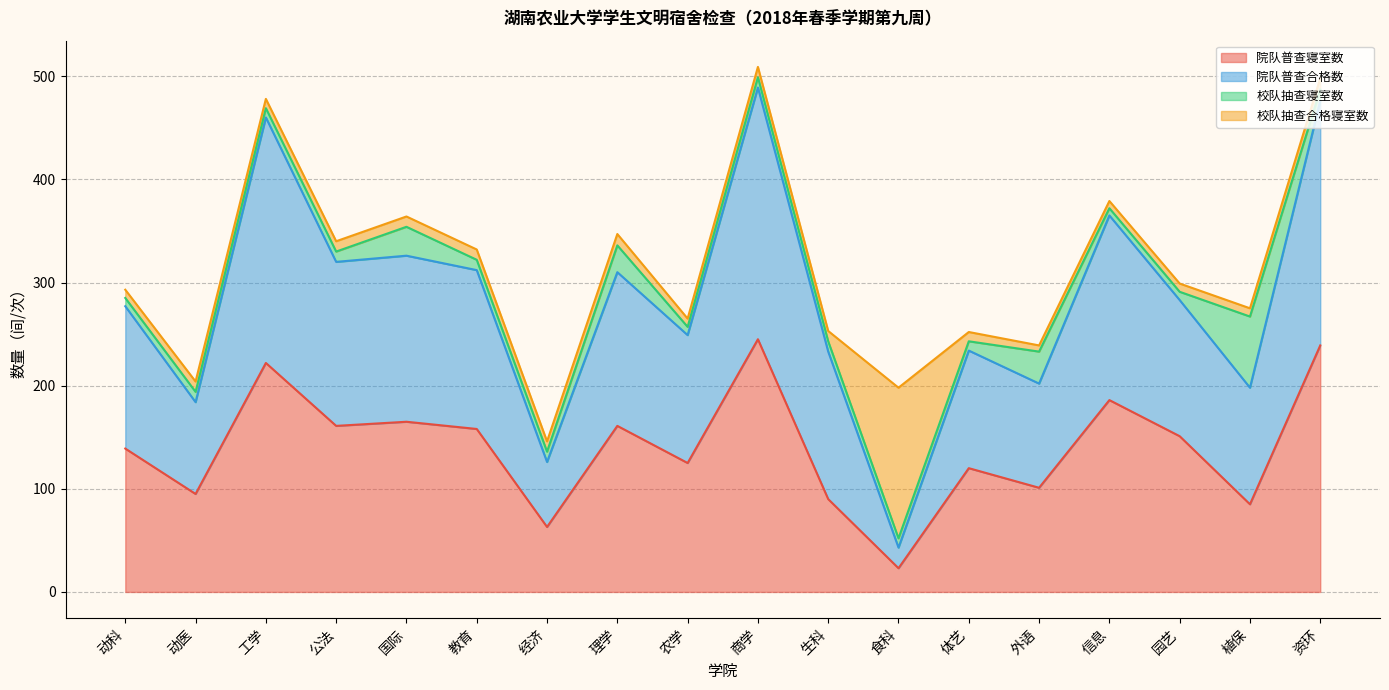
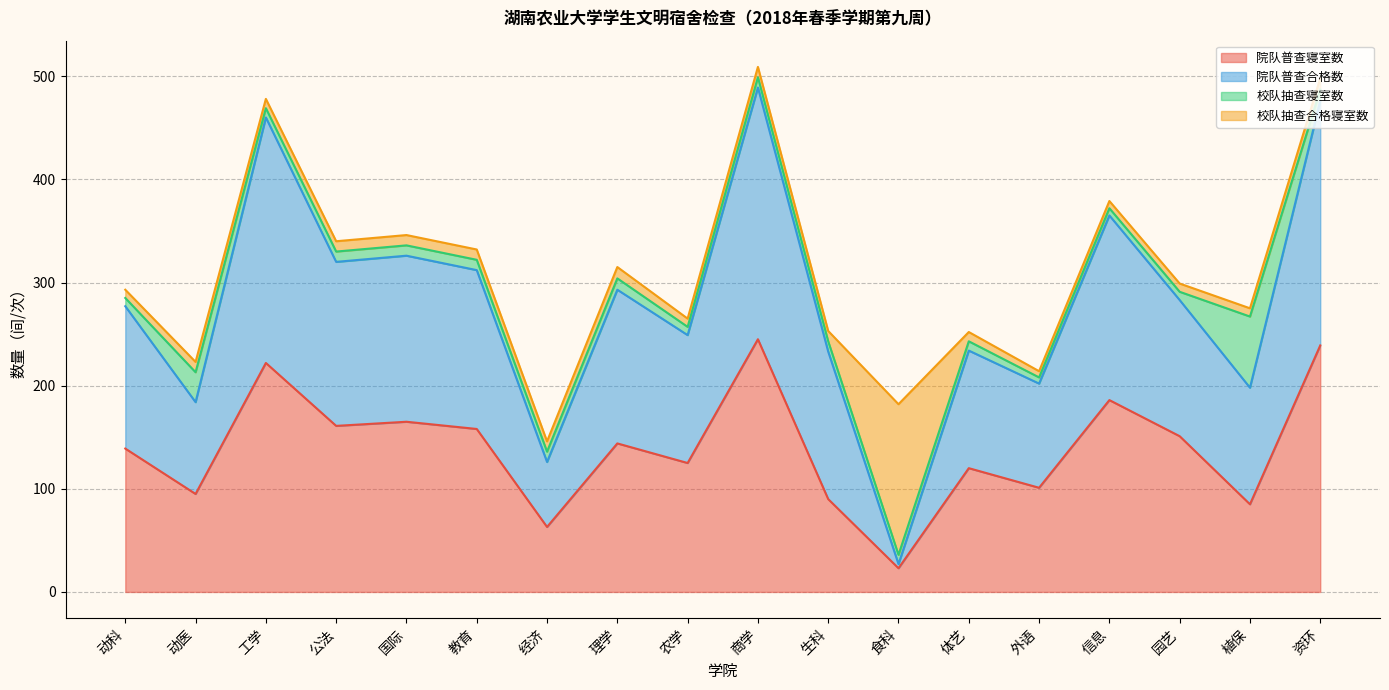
  {
    "院队普查寝室数": {
      "动科": 139,
      "动医": 95,
      "工学": 222,
      "公法": 161,
      "国际": 165,
      "教育": 158,
      "经济": 63,
-     "理学": 161,
+     "理学": 144,
      "农学": 125,
      "商学": 245,
      "生科": 90,
      "食科": 23,
      "体艺": 120,
      "外语": 101,
      "信息": 186,
      "园艺": 151,
      "植保": 85,
      "资环": 239
    },
    "院队普查合格数": {
      "动科": 138,
      "动医": 89,
      "工学": 238,
      "公法": 159,
      "国际": 161,
      "教育": 154,
      "经济": 63,
      "理学": 149,
      "农学": 124,
      "商学": 244,
      "生科": 143,
-     "食科": 20,
+     "食科": 4,
      "体艺": 114,
      "外语": 101,
      "信息": 179,
      "园艺": 132,
      "植保": 113
    },
    "校队抽查寝室数": {
      "动科": 8,
-     "动医": 10,
+     "动医": 29,
      "工学": 9,
      "公法": 10,
-     "国际": 28,
+     "国际": 10,
      "教育": 10,
      "经济": 10,
-     "理学": 26,
+     "理学": 11,
      "农学": 8,
      "商学": 10,
      "生科": 10,
      "食科": 9,
      "体艺": 9,
-     "外语": 31,
+     "外语": 6,
      "信息": 7,
      "园艺": 8,
      "植保": 69
    },
    "校队抽查合格寝室数": {
      "动科": 8,
      "动医": 10,
      "工学": 9,
      "公法": 10,
      "国际": 10,
      "教育": 10,
      "经济": 10,
      "理学": 11,
      "农学": 8,
      "商学": 10,
      "生科": 10,
      "食科": 146,
      "体艺": 9,
      "外语": 6,
      "信息": 7,
      "园艺": 8,
      "植保": 8
    }
  }
